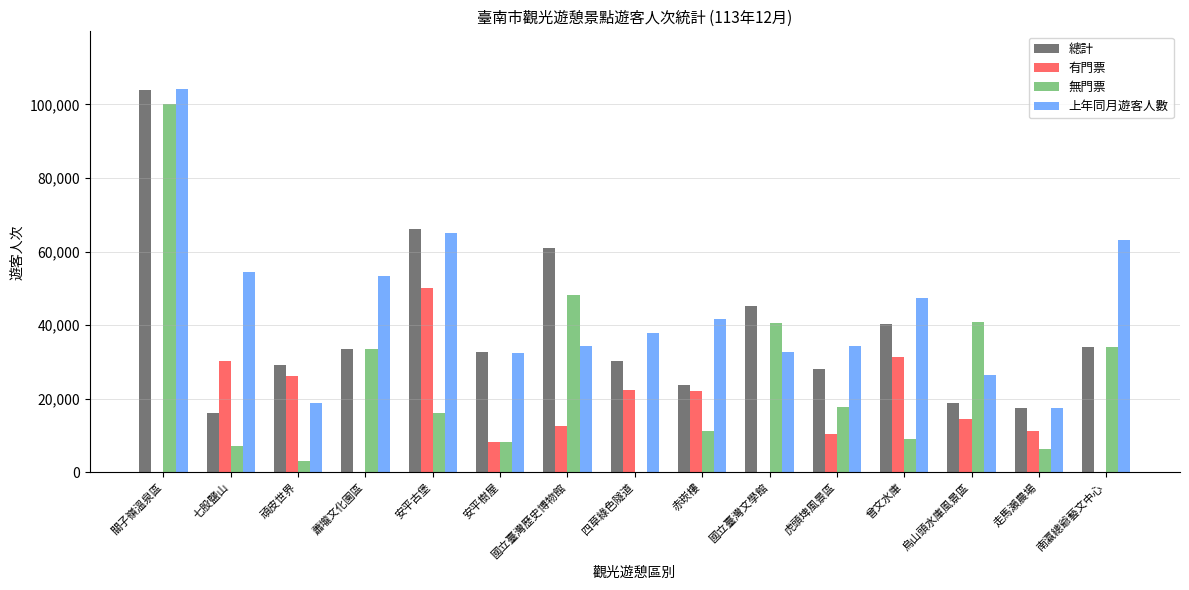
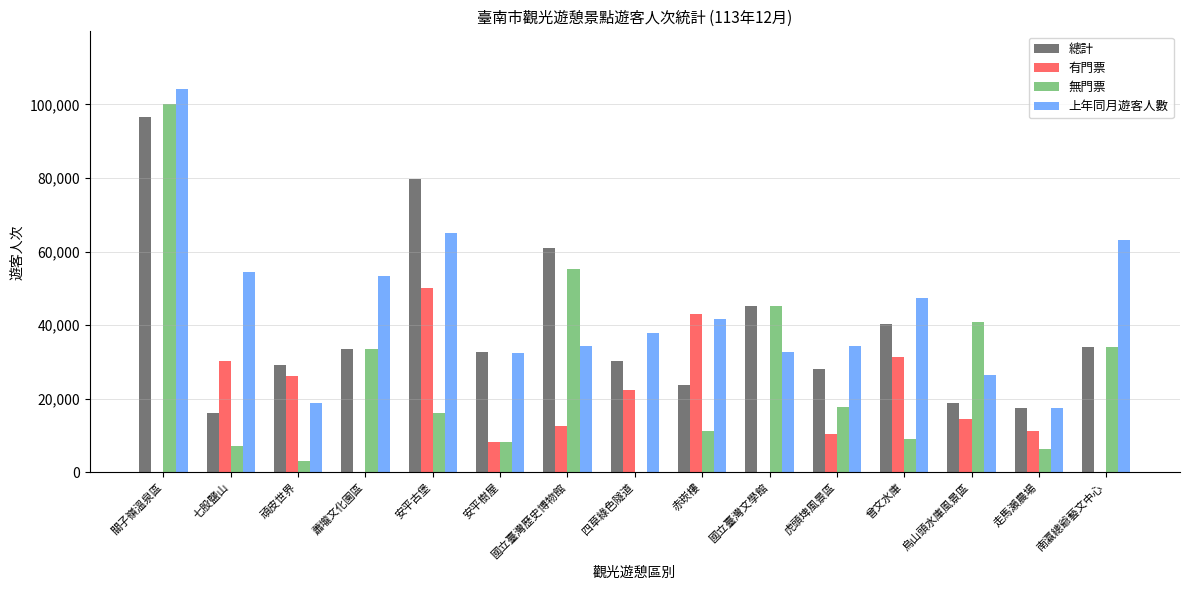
  {
    "總計": {
-     "關子嶺溫泉區": "104,000",
+     "關子嶺溫泉區": "97,000",
      "七股鹽山": "16,000",
      "頑皮世界": "29,000",
      "蕭壠文化園區": "34,000",
-     "安平古堡": "66,000",
+     "安平古堡": "80,000",
      "安平樹屋": "33,000",
      "國立臺灣歷史博物館": "61,000",
      "四草綠色隧道": "30,000",
      "赤崁樓": "24,000",
      "國立臺灣文學館": "45,000",
      "虎頭埤風景區": "28,000",
      "曾文水庫": "40,000",
      "烏山頭水庫風景區": "19,000",
      "走馬瀨農場": "17,000",
      "南瀛總爺藝文中心": "34,000"
    },
    "有門票": {
      "關子嶺溫泉區": "0",
      "七股鹽山": "30,000",
      "頑皮世界": "26,000",
      "蕭壠文化園區": "0",
      "安平古堡": "50,000",
      "安平樹屋": "8,000",
      "國立臺灣歷史博物館": "13,000",
      "四草綠色隧道": "22,000",
-     "赤崁樓": "22,000",
+     "赤崁樓": "43,000",
      "國立臺灣文學館": "0",
      "虎頭埤風景區": "11,000",
      "曾文水庫": "31,000",
      "烏山頭水庫風景區": "14,000",
      "走馬瀨農場": "11,000",
      "南瀛總爺藝文中心": "0"
    },
    "無門票": {
      "關子嶺溫泉區": "100,000",
      "七股鹽山": "7,000",
      "頑皮世界": "3,000",
      "蕭壠文化園區": "34,000",
      "安平古堡": "16,000",
      "安平樹屋": "8,000",
-     "國立臺灣歷史博物館": "48,000",
+     "國立臺灣歷史博物館": "55,000",
      "四草綠色隧道": "0",
      "赤崁樓": "11,000",
-     "國立臺灣文學館": "41,000",
+     "國立臺灣文學館": "45,000",
      "虎頭埤風景區": "18,000",
      "曾文水庫": "9,000",
      "烏山頭水庫風景區": "41,000",
      "走馬瀨農場": "6,000",
      "南瀛總爺藝文中心": "34,000"
    },
    "上年同月遊客人數": {
      "關子嶺溫泉區": "104,000",
      "七股鹽山": "54,000",
      "頑皮世界": "19,000",
      "蕭壠文化園區": "54,000",
      "安平古堡": "65,000",
      "安平樹屋": "32,000",
      "國立臺灣歷史博物館": "34,000",
      "四草綠色隧道": "38,000",
      "赤崁樓": "42,000",
      "國立臺灣文學館": "33,000",
      "虎頭埤風景區": "34,000",
      "曾文水庫": "47,000",
      "烏山頭水庫風景區": "26,000",
      "走馬瀨農場": "17,000",
      "南瀛總爺藝文中心": "63,000"
    }
  }
